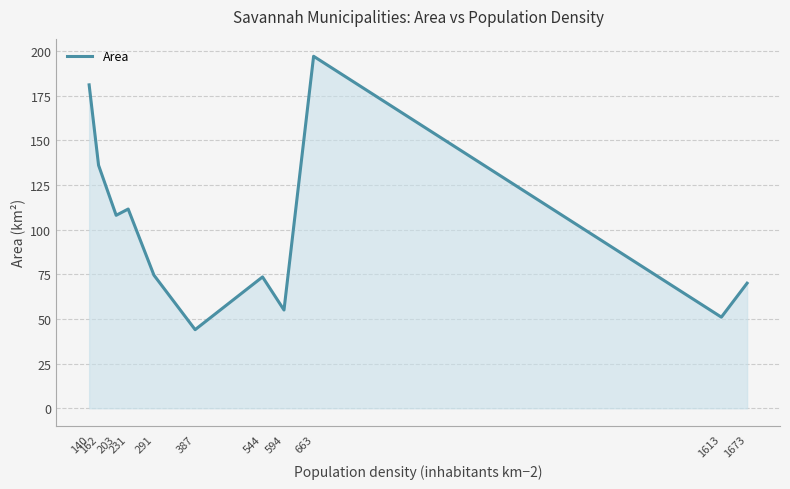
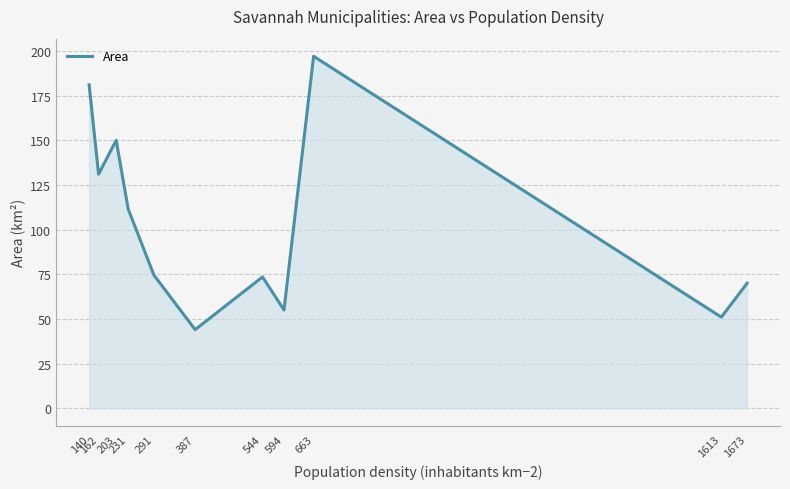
  {
    "140": 181,
-   "162": 136,
-   "203": 108,
+   "162": 131,
+   "203": 150,
    "231": 112,
    "291": 75,
    "387": 44,
    "544": 74,
    "594": 55,
    "663": 197,
    "1613": 51,
    "1673": 70
  }
